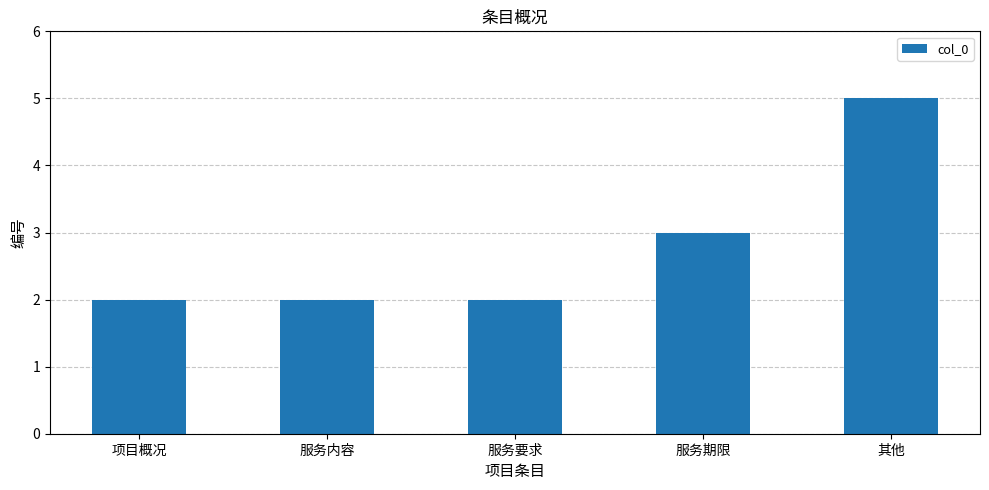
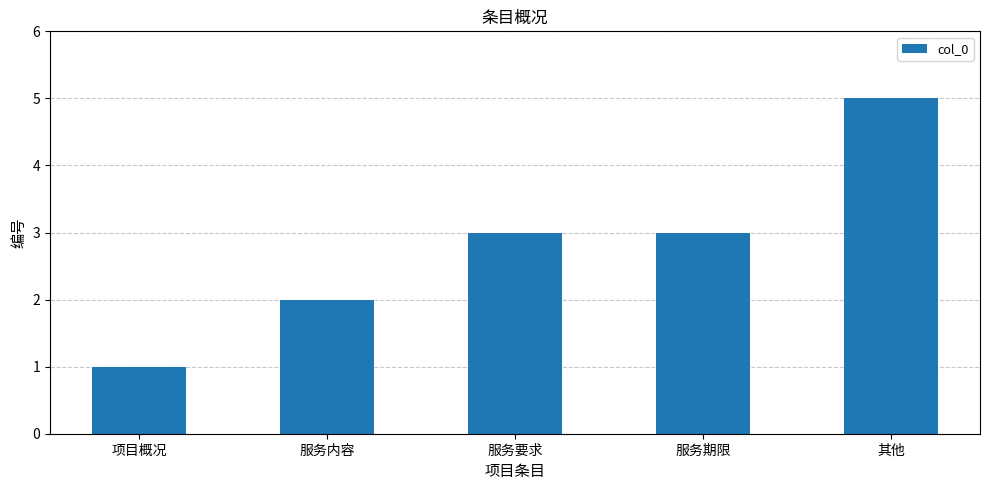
  {
-   "项目概况": 2,
+   "项目概况": 1,
    "服务内容": 2,
-   "服务要求": 2,
+   "服务要求": 3,
    "服务期限": 3,
    "其他": 5
  }
